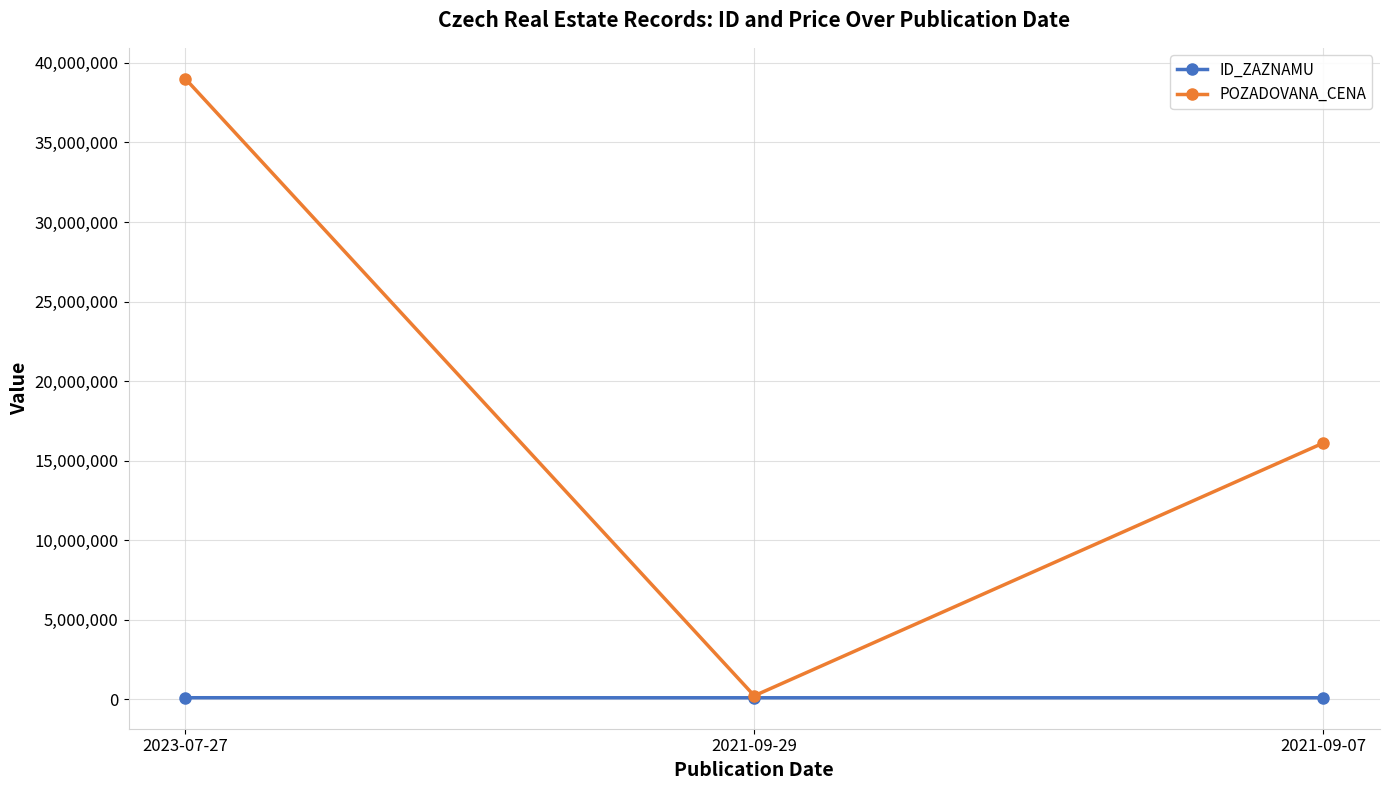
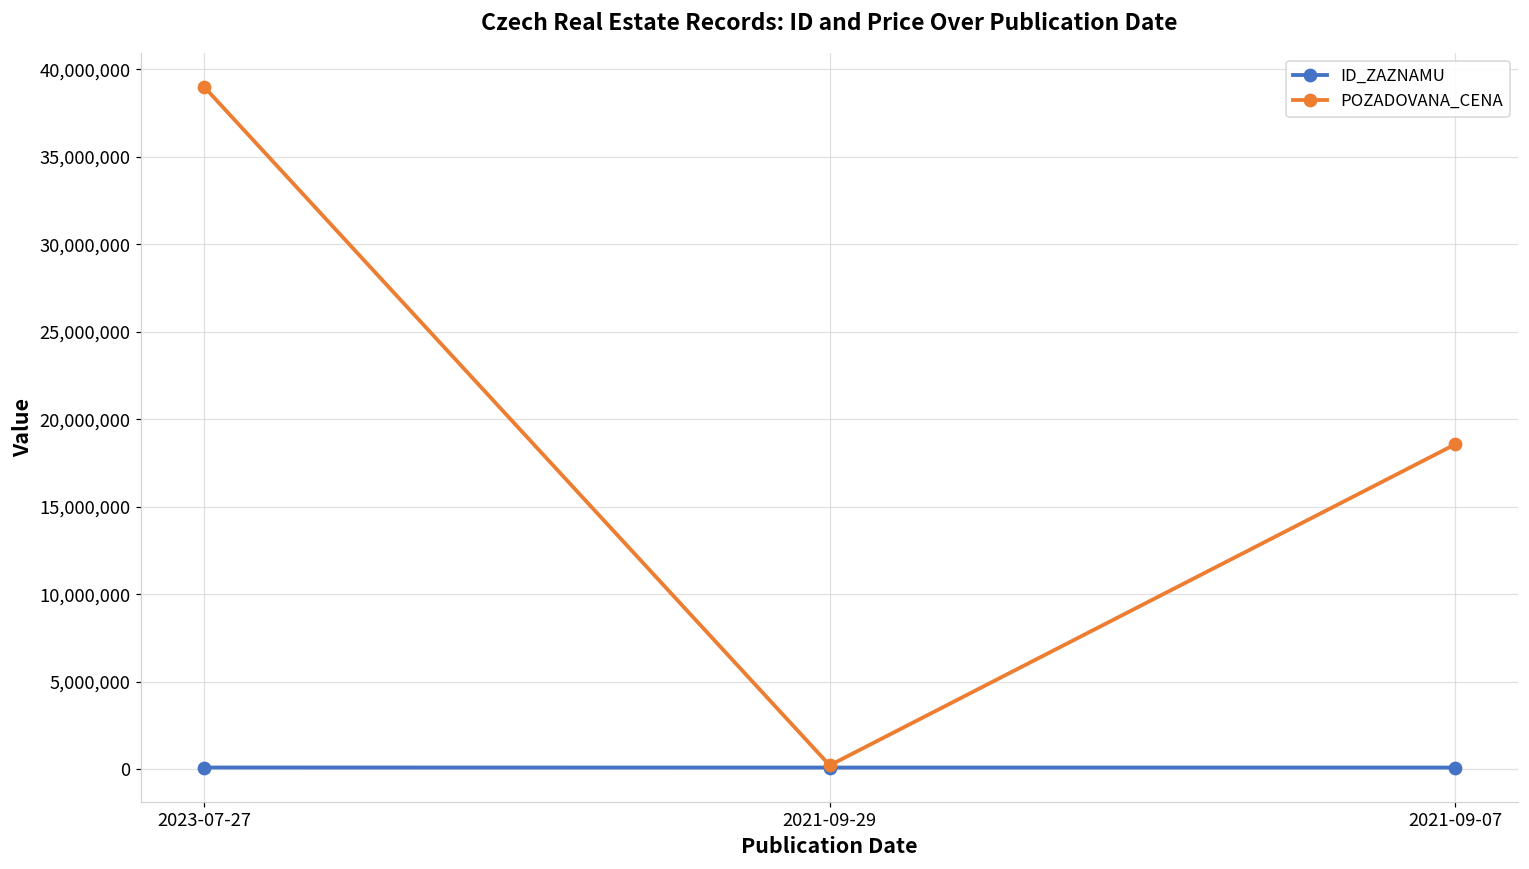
  {
    "ID_ZAZNAMU": {
      "2023-07-27": "100,000",
      "2021-09-07": "100,000"
    },
    "POZADOVANA_CENA": {
      "2023-07-27": "39,000,000",
-     "2021-09-07": "16,100,000"
+     "2021-09-07": "18,600,000"
    }
  }
